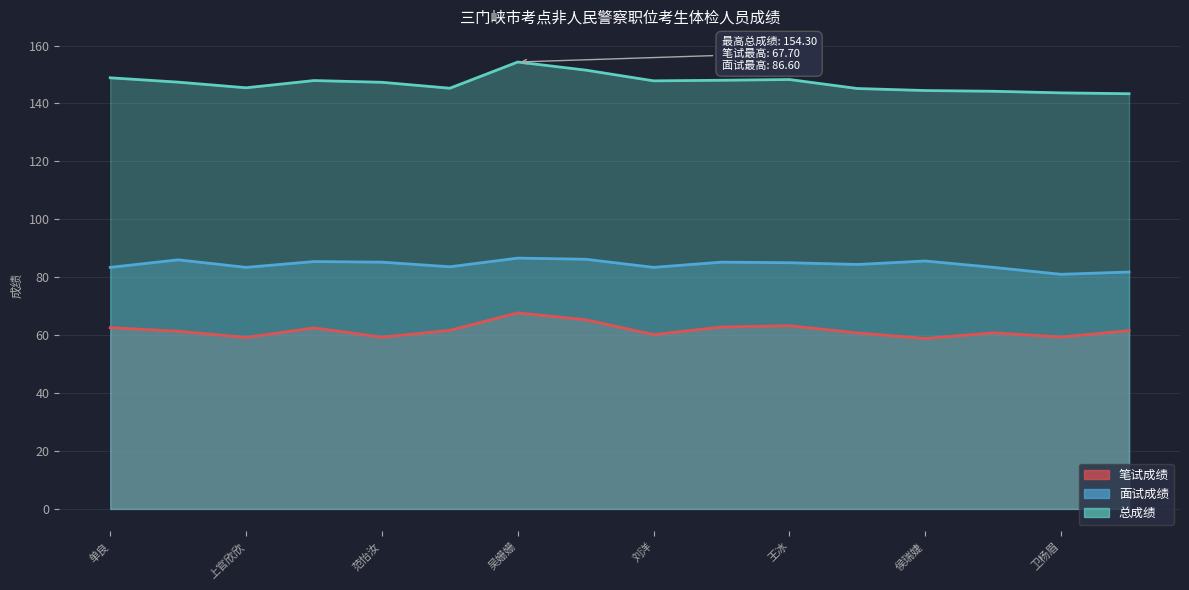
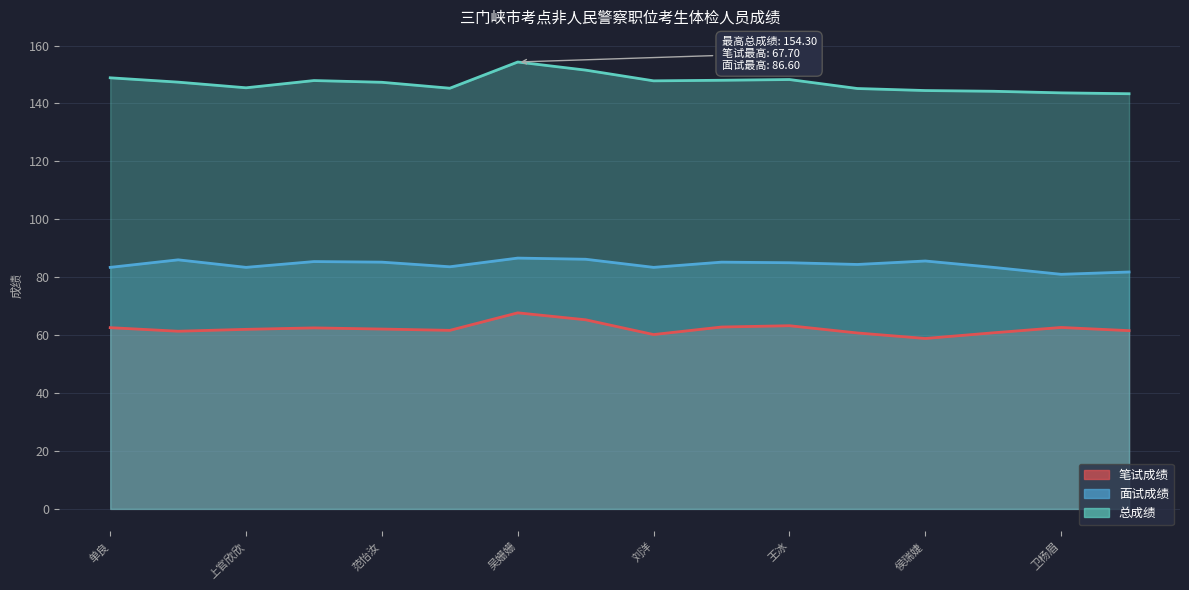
  {
    "笔试成绩": {
      "单良": 63,
-     "上官欣欣": 59,
-     "范怡汝": 59,
+     "上官欣欣": 62,
+     "范怡汝": 62,
      "吴姗姗": 68,
      "刘洋": 60,
      "王冰": 63,
      "侯瑞婕": 59,
-     "卫杨眉": 59
+     "卫杨眉": 63
    }
  }
